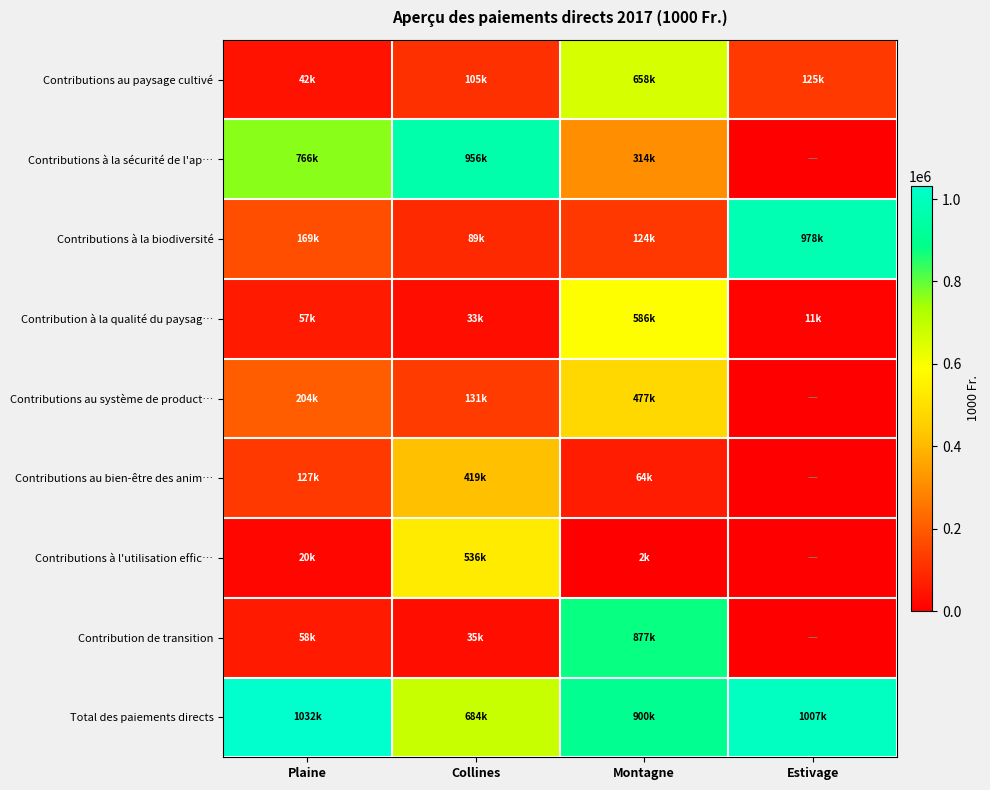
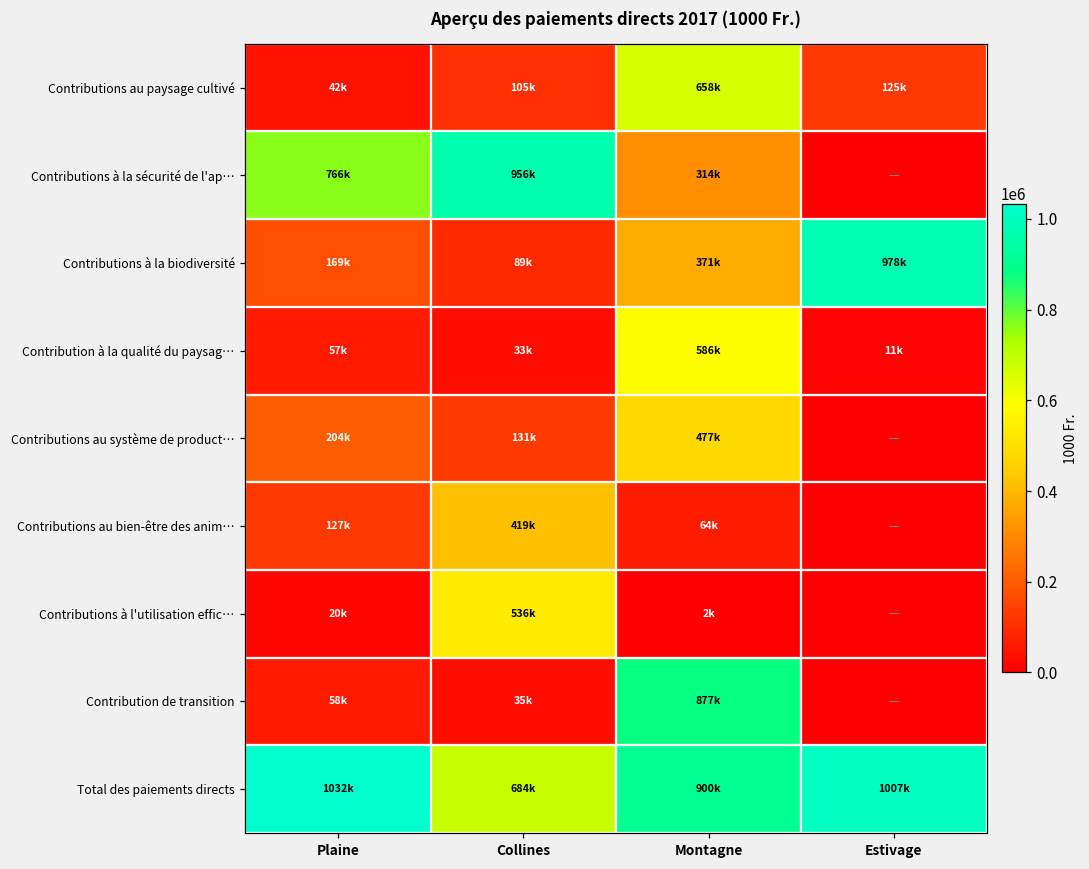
  {
    "Contributions au paysage cultivé": {
      "Plaine": "42k",
      "Collines": "105k",
      "Montagne": "658k",
      "Estivage": "125k"
    },
    "Contributions à la sécurité de l'ap…": {
      "Plaine": "766k",
      "Collines": "956k",
      "Montagne": "314k"
    },
    "Contributions à la biodiversité": {
      "Plaine": "169k",
      "Collines": "89k",
-     "Montagne": "124k",
+     "Montagne": "371k",
      "Estivage": "978k"
    },
    "Contribution à la qualité du paysag…": {
      "Plaine": "57k",
      "Collines": "33k",
      "Montagne": "586k",
      "Estivage": "11k"
    },
    "Contributions au système de product…": {
      "Plaine": "204k",
      "Collines": "131k",
      "Montagne": "477k"
    },
    "Contributions au bien-être des anim…": {
      "Plaine": "127k",
      "Collines": "419k",
      "Montagne": "64k"
    },
    "Contributions à l'utilisation effic…": {
      "Plaine": "20k",
      "Collines": "536k",
      "Montagne": "2k"
    },
    "Contribution de transition": {
      "Plaine": "58k",
      "Collines": "35k",
      "Montagne": "877k"
    },
    "Total des paiements directs": {
      "Plaine": "1032k",
      "Collines": "684k",
      "Montagne": "900k",
      "Estivage": "1007k"
    }
  }
